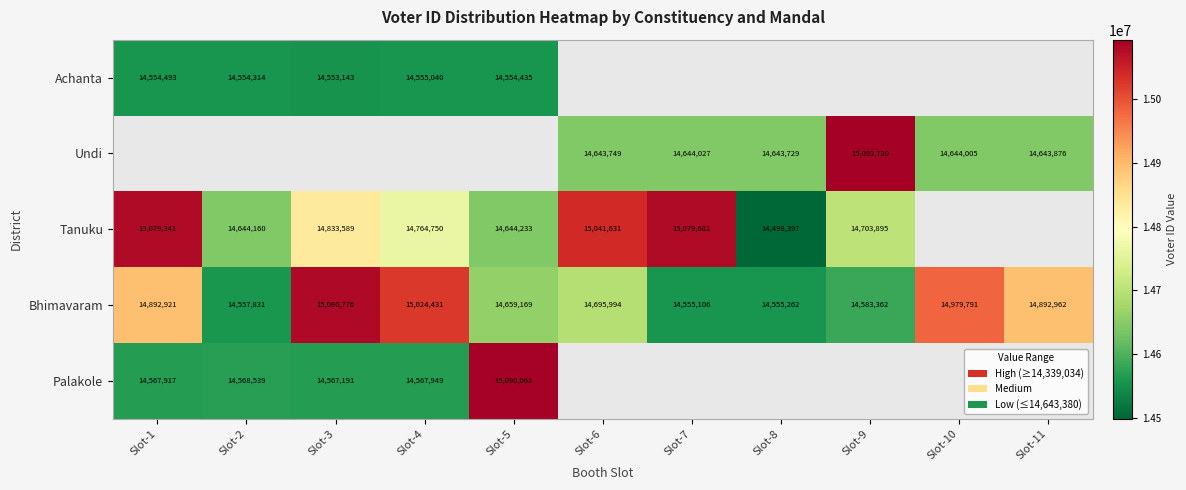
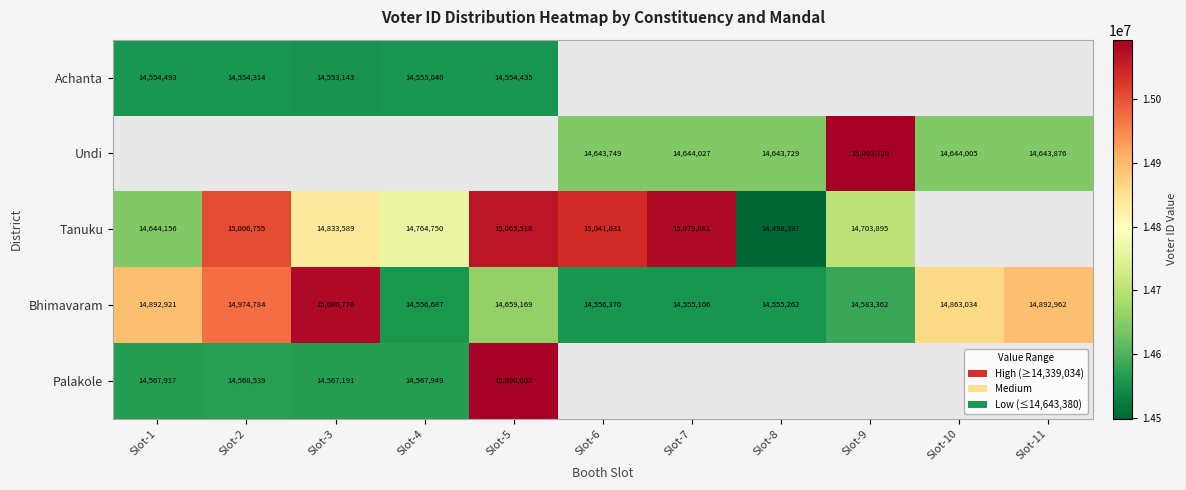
  {
    "Achanta": {
      "Slot-1": "14,554,493",
      "Slot-2": "14,554,314",
      "Slot-3": "14,553,143",
      "Slot-4": "14,555,040",
      "Slot-5": "14,554,435"
    },
    "Undi": {
      "Slot-6": "14,643,749",
      "Slot-7": "14,644,027",
      "Slot-8": "14,643,729",
      "Slot-9": "15,093,720",
      "Slot-10": "14,644,005",
      "Slot-11": "14,643,876"
    },
    "Tanuku": {
-     "Slot-1": "15,079,341",
-     "Slot-2": "14,644,160",
+     "Slot-1": "14,644,156",
+     "Slot-2": "15,006,755",
      "Slot-3": "14,833,589",
      "Slot-4": "14,764,750",
-     "Slot-5": "14,644,233",
+     "Slot-5": "15,065,518",
      "Slot-6": "15,041,631",
      "Slot-7": "15,079,681",
      "Slot-8": "14,498,397",
      "Slot-9": "14,703,895"
    },
    "Bhimavaram": {
      "Slot-1": "14,892,921",
-     "Slot-2": "14,557,831",
+     "Slot-2": "14,974,784",
      "Slot-3": "15,080,776",
-     "Slot-4": "15,024,431",
+     "Slot-4": "14,556,687",
      "Slot-5": "14,659,169",
-     "Slot-6": "14,695,994",
+     "Slot-6": "14,556,370",
      "Slot-7": "14,555,106",
      "Slot-8": "14,555,262",
      "Slot-9": "14,583,362",
-     "Slot-10": "14,979,791",
+     "Slot-10": "14,863,034",
      "Slot-11": "14,892,962"
    },
    "Palakole": {
      "Slot-1": "14,567,917",
      "Slot-2": "14,568,539",
      "Slot-3": "14,567,191",
      "Slot-4": "14,567,949",
      "Slot-5": "15,090,063"
    }
  }
